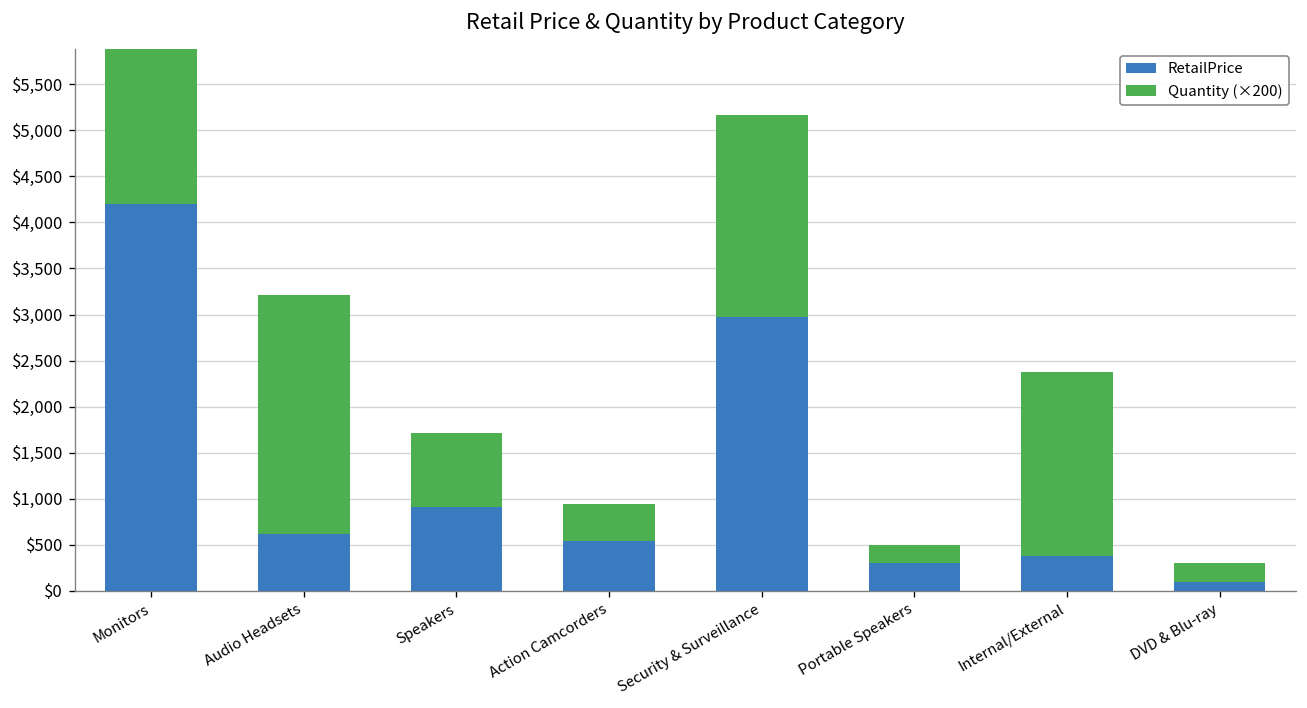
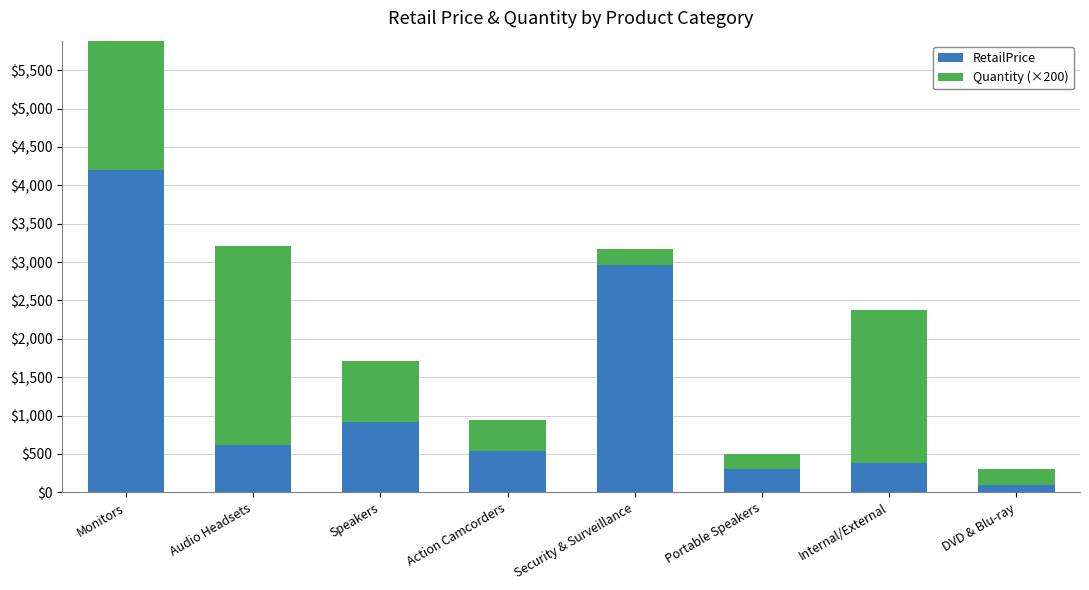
  {
    "RetailPrice": {
      "Monitors": "$4,200",
      "Audio Headsets": "$600",
      "Speakers": "$900",
      "Action Camcorders": "$500",
      "Security & Surveillance": "$3,000",
      "Portable Speakers": "$300",
      "Internal/External": "$400",
      "DVD & Blu-ray": "$100"
    },
    "Quantity (×200)": {
      "Audio Headsets": "$2,600",
      "Speakers": "$800",
      "Action Camcorders": "$400",
-     "Security & Surveillance": "$2,200",
+     "Security & Surveillance": "$200",
      "Portable Speakers": "$200",
      "Internal/External": "$2,000",
      "DVD & Blu-ray": "$200"
    }
  }
